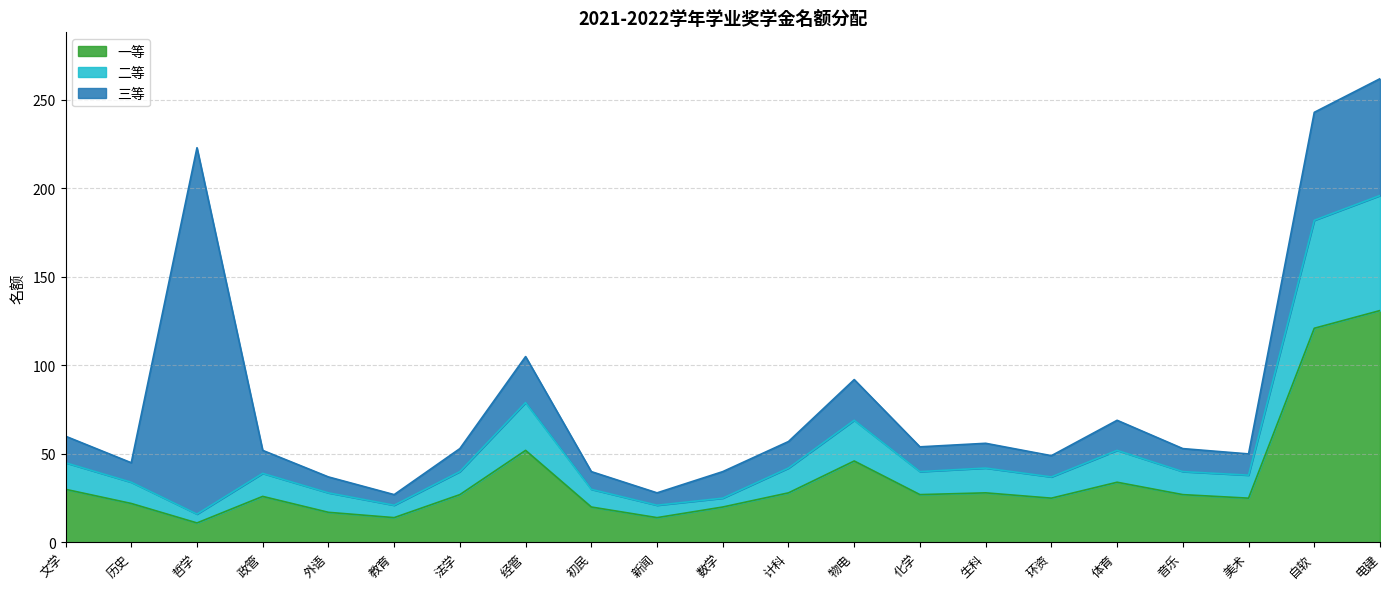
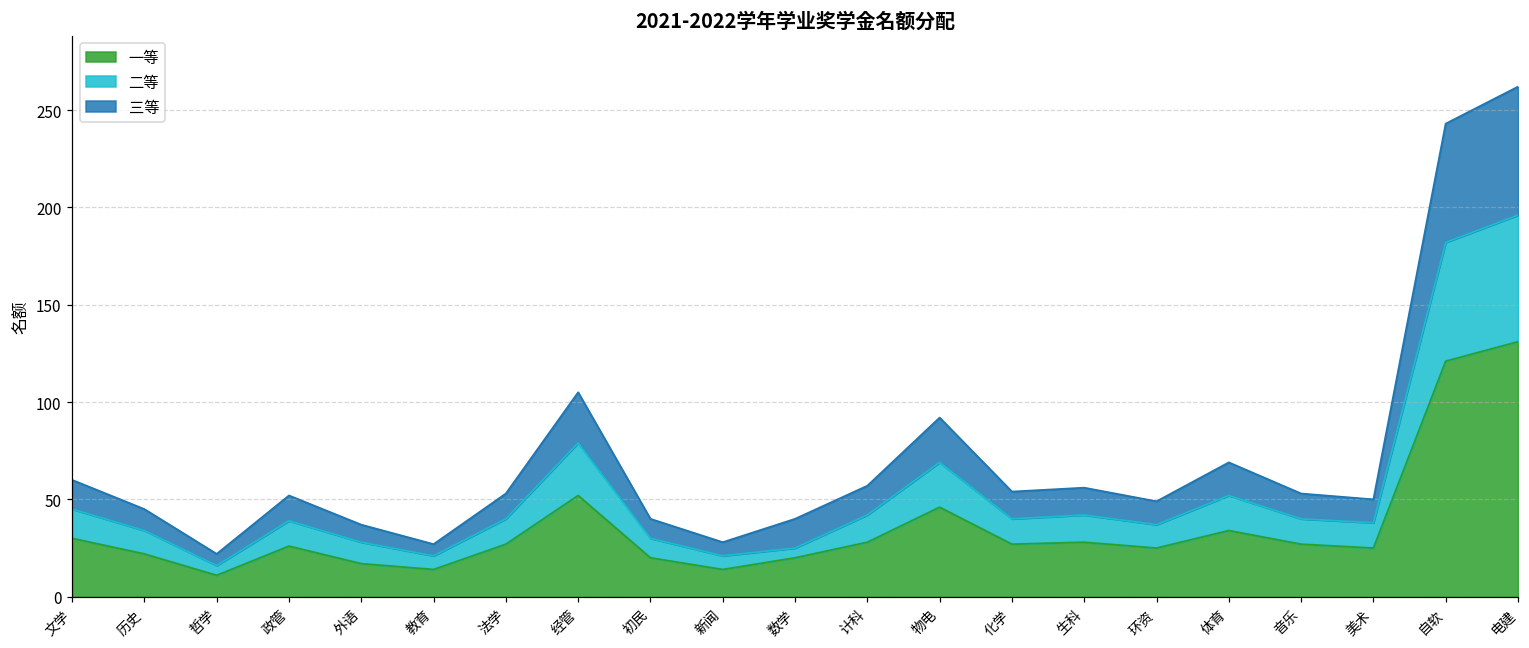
  {
    "一等": {
      "文学": 30,
      "历史": 22,
      "哲学": 11,
      "政管": 26,
      "外语": 17,
      "教育": 14,
      "法学": 27,
      "经管": 52,
      "初民": 20,
      "新闻": 14,
      "数学": 20,
      "计科": 28,
      "物电": 46,
      "化学": 27,
      "生科": 28,
      "环资": 25,
      "体育": 34,
      "音乐": 27,
      "美术": 25,
      "自软": 121,
      "电建": 131
    },
    "二等": {
      "文学": 45,
      "历史": 34,
      "哲学": 16,
      "政管": 39,
      "外语": 28,
      "教育": 21,
      "法学": 40,
      "经管": 79,
      "初民": 30,
      "新闻": 21,
      "数学": 25,
      "计科": 42,
      "物电": 69,
      "化学": 40,
      "生科": 42,
      "环资": 37,
      "体育": 52,
      "音乐": 40,
      "美术": 38,
      "自软": 182,
      "电建": 196
    },
    "三等": {
      "文学": 60,
      "历史": 45,
-     "哲学": 223,
+     "哲学": 22,
      "政管": 52,
      "外语": 37,
      "教育": 27,
      "法学": 53,
      "经管": 105,
      "初民": 40,
      "新闻": 28,
      "数学": 40,
      "计科": 57,
      "物电": 92,
      "化学": 54,
      "生科": 56,
      "环资": 49,
      "体育": 69,
      "音乐": 53,
      "美术": 50,
      "自软": 243,
      "电建": 262
    }
  }
